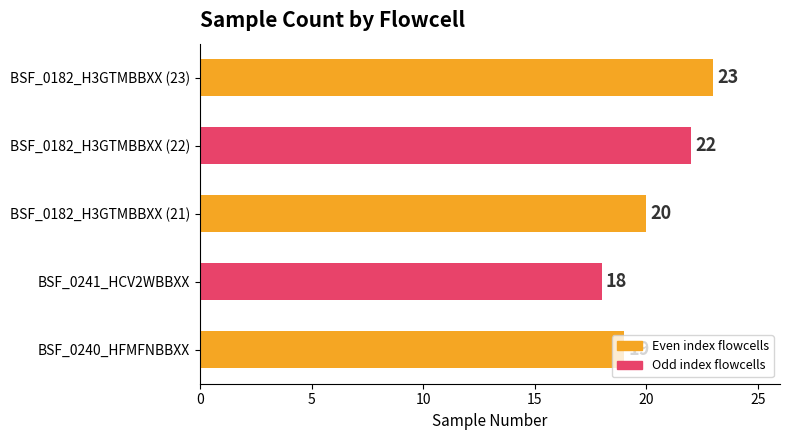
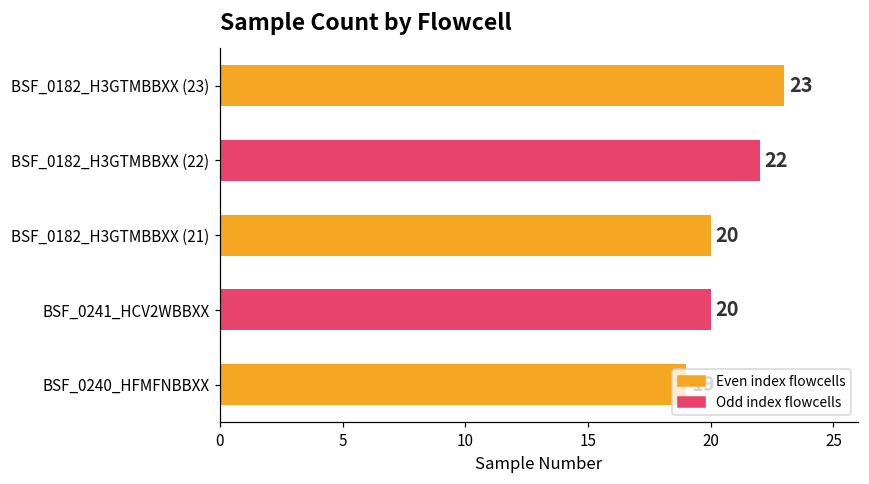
  {
    "BSF_0182_H3GTMBBXX (23)": 23,
    "BSF_0182_H3GTMBBXX (22)": 22,
    "BSF_0182_H3GTMBBXX (21)": 20,
-   "BSF_0241_HCV2WBBXX": 18
+   "BSF_0241_HCV2WBBXX": 20
  }
